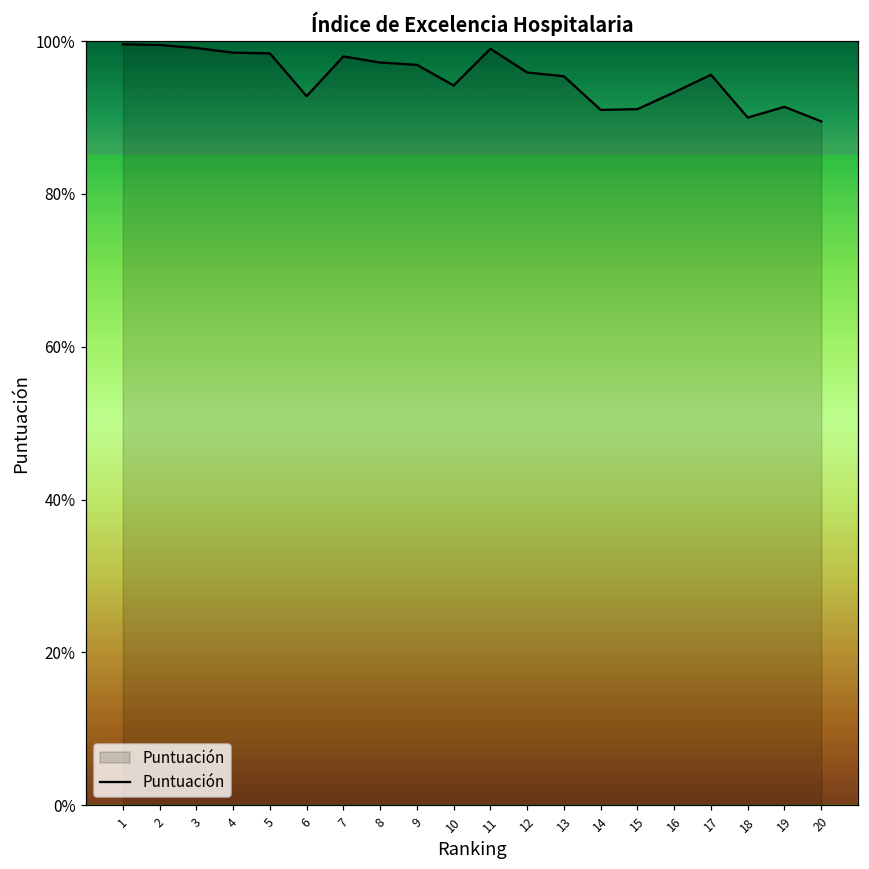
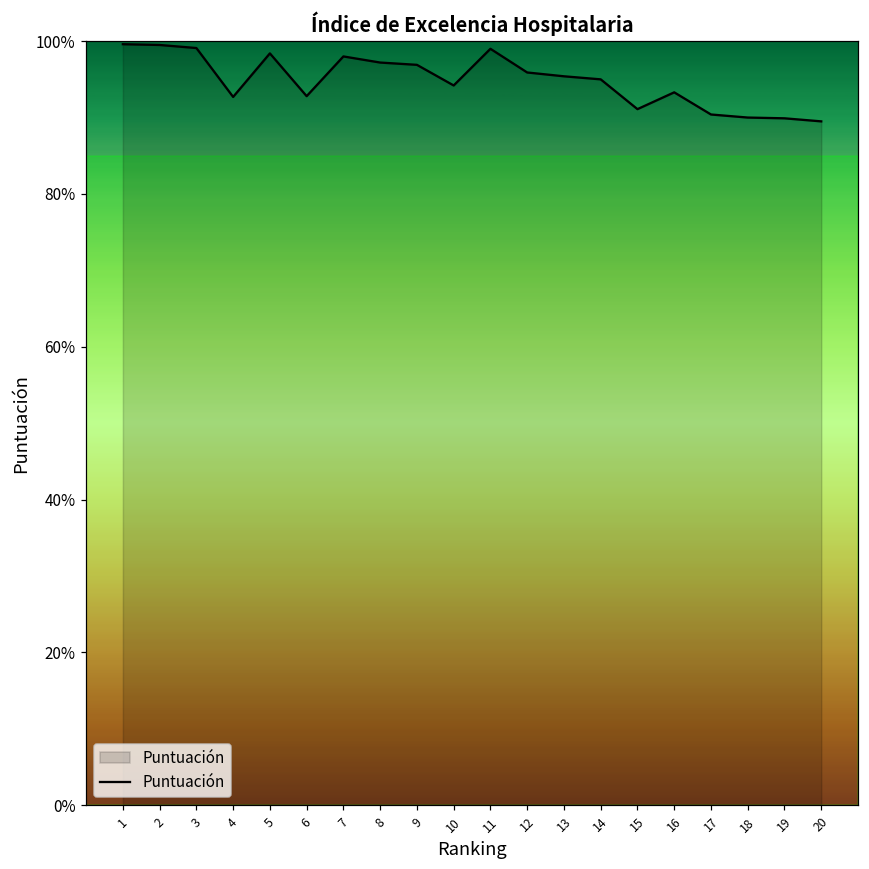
  {
    "1": "100%",
    "2": "100%",
    "3": "99%",
-   "4": "99%",
+   "4": "93%",
    "5": "98%",
    "6": "93%",
    "7": "98%",
    "8": "97%",
    "9": "97%",
    "10": "94%",
    "11": "99%",
    "12": "96%",
    "13": "95%",
-   "14": "91%",
+   "14": "95%",
    "15": "91%",
    "16": "93%",
-   "17": "96%",
+   "17": "90%",
    "18": "90%",
-   "19": "91%",
+   "19": "90%",
    "20": "90%"
  }
